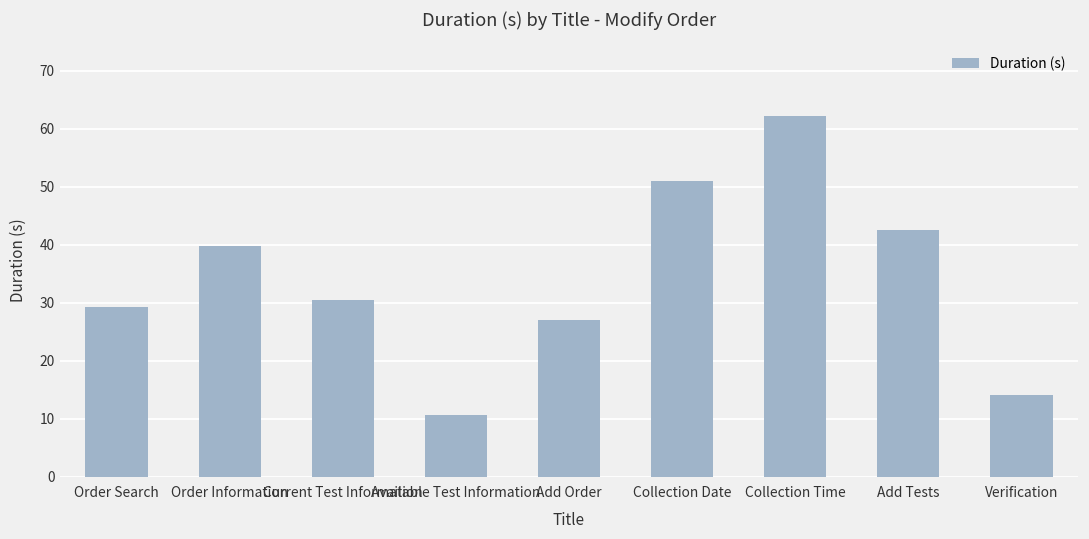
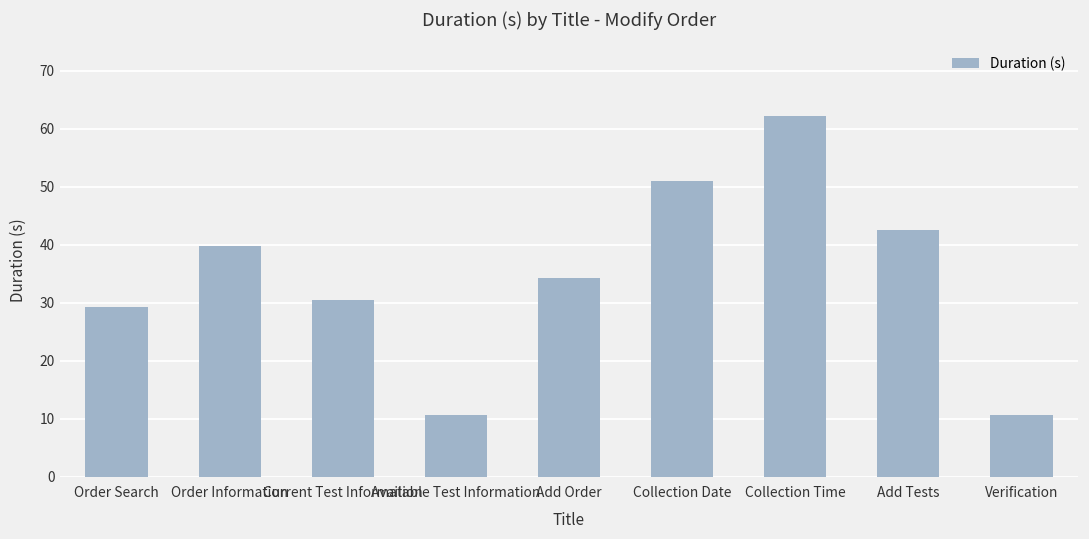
  {
    "Order Search": 29,
-   "Add Order": 27,
+   "Add Order": 34,
    "Collection Date": 51,
    "Collection Time": 62,
    "Add Tests": 43,
-   "Verification": 14
+   "Verification": 11
  }
